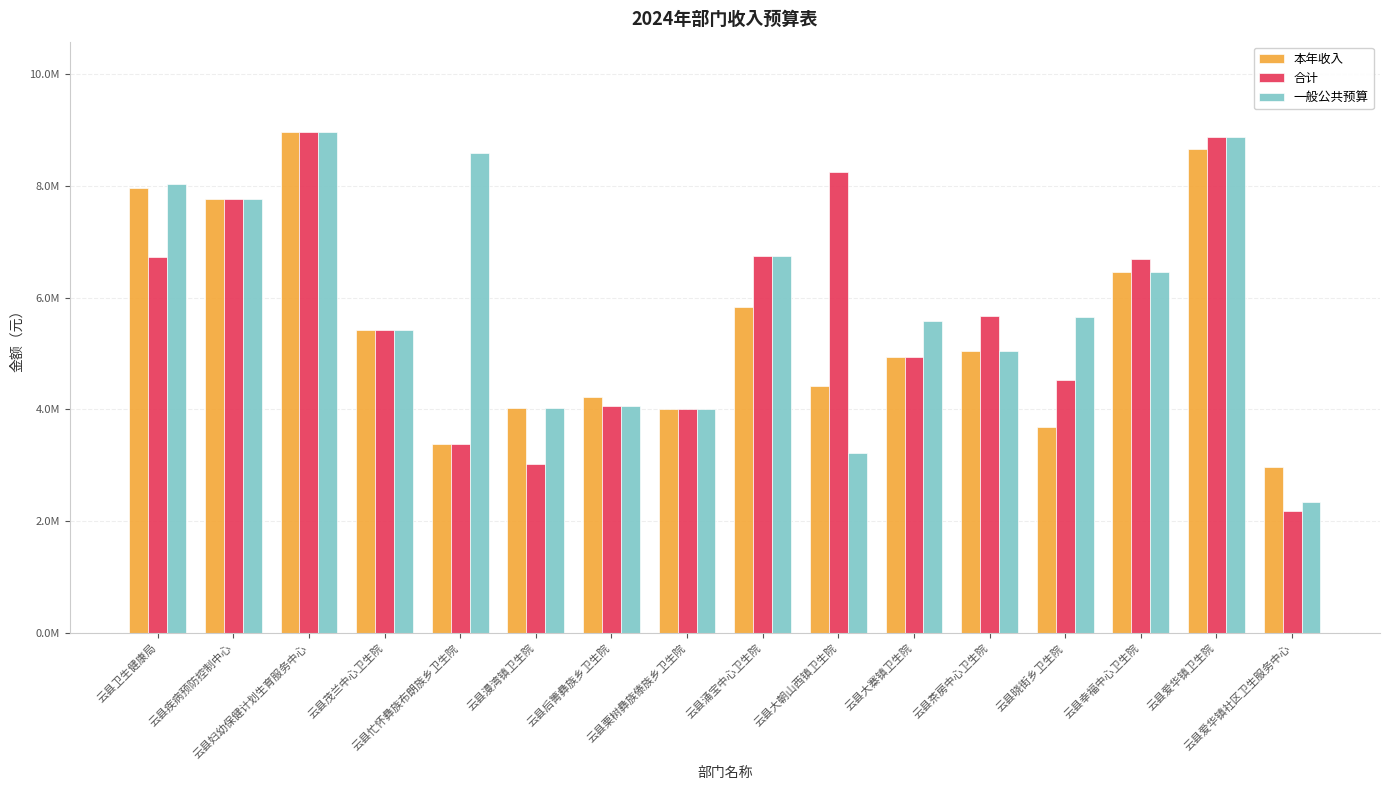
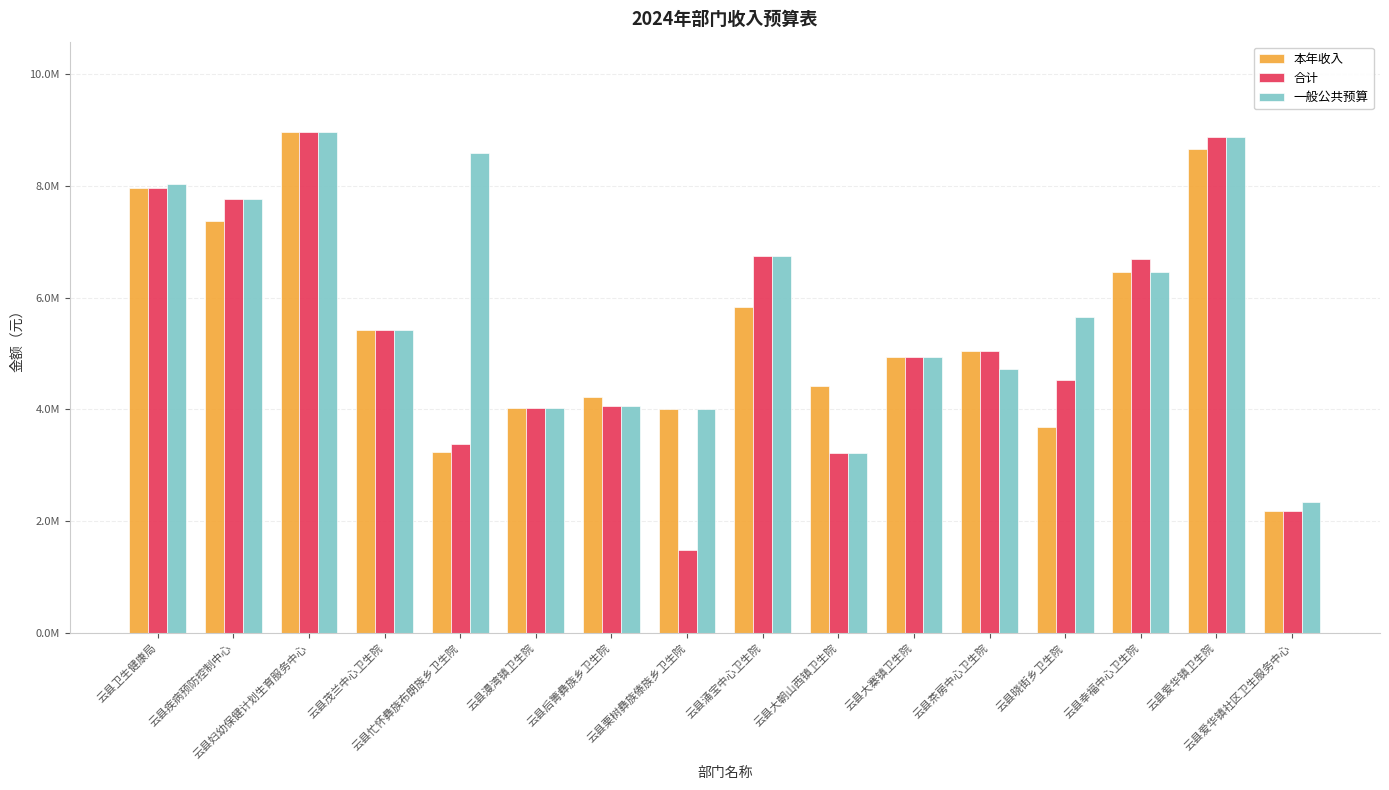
  {
    "本年收入": {
      "云县卫生健康局": 8000000,
-     "云县疾病预防控制中心": 7800000,
+     "云县疾病预防控制中心": 7400000,
      "云县妇幼保健计划生育服务中心": 9000000,
      "云县茂兰中心卫生院": 5400000,
-     "云县忙怀彝族布朗族乡卫生院": 3400000,
+     "云县忙怀彝族布朗族乡卫生院": 3200000,
      "云县漫湾镇卫生院": 4000000,
      "云县后箐彝族乡卫生院": 4200000,
      "云县栗树彝族傣族乡卫生院": 4000000,
      "云县涌宝中心卫生院": 5800000,
      "云县大朝山西镇卫生院": 4400000,
      "云县大寨镇卫生院": 4900000,
      "云县茶房中心卫生院": 5000000,
      "云县晓街乡卫生院": 3700000,
      "云县幸福中心卫生院": 6500000,
      "云县爱华镇卫生院": 8700000,
-     "云县爱华镇社区卫生服务中心": 3000000
+     "云县爱华镇社区卫生服务中心": 2200000
    },
    "合计": {
-     "云县卫生健康局": 6700000,
+     "云县卫生健康局": 8000000,
      "云县疾病预防控制中心": 7800000,
      "云县妇幼保健计划生育服务中心": 9000000,
      "云县茂兰中心卫生院": 5400000,
      "云县忙怀彝族布朗族乡卫生院": 3400000,
-     "云县漫湾镇卫生院": 3000000,
+     "云县漫湾镇卫生院": 4000000,
      "云县后箐彝族乡卫生院": 4100000,
-     "云县栗树彝族傣族乡卫生院": 4000000,
+     "云县栗树彝族傣族乡卫生院": 1500000,
      "云县涌宝中心卫生院": 6700000,
-     "云县大朝山西镇卫生院": 8200000,
+     "云县大朝山西镇卫生院": 3200000,
      "云县大寨镇卫生院": 4900000,
-     "云县茶房中心卫生院": 5700000,
+     "云县茶房中心卫生院": 5000000,
      "云县晓街乡卫生院": 4500000,
      "云县幸福中心卫生院": 6700000,
      "云县爱华镇卫生院": 8900000,
      "云县爱华镇社区卫生服务中心": 2200000
    },
    "一般公共预算": {
      "云县卫生健康局": 8000000,
      "云县疾病预防控制中心": 7800000,
      "云县妇幼保健计划生育服务中心": 9000000,
      "云县茂兰中心卫生院": 5400000,
      "云县忙怀彝族布朗族乡卫生院": 8600000,
      "云县漫湾镇卫生院": 4000000,
      "云县后箐彝族乡卫生院": 4100000,
      "云县栗树彝族傣族乡卫生院": 4000000,
      "云县涌宝中心卫生院": 6700000,
      "云县大朝山西镇卫生院": 3200000,
-     "云县大寨镇卫生院": 5600000,
-     "云县茶房中心卫生院": 5000000,
+     "云县大寨镇卫生院": 4900000,
+     "云县茶房中心卫生院": 4700000,
      "云县晓街乡卫生院": 5700000,
      "云县幸福中心卫生院": 6500000,
      "云县爱华镇卫生院": 8900000,
      "云县爱华镇社区卫生服务中心": 2300000
    }
  }
